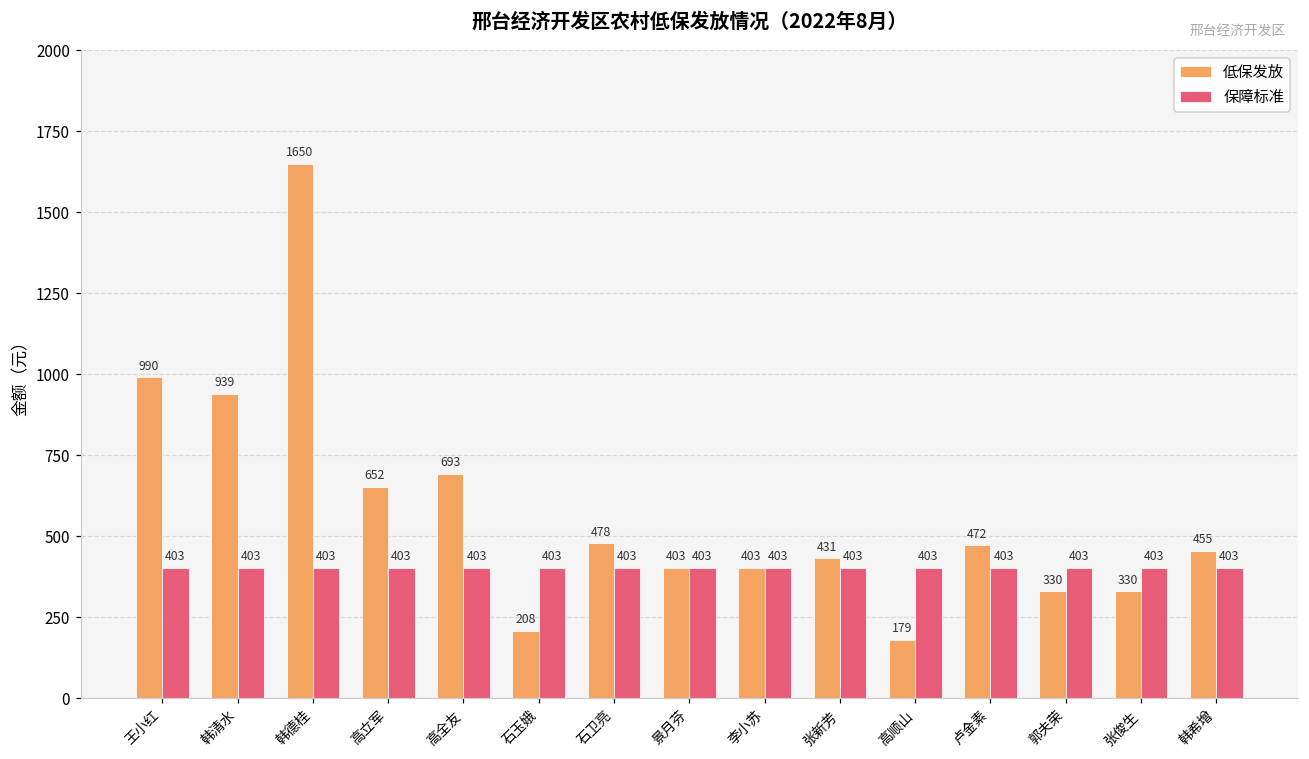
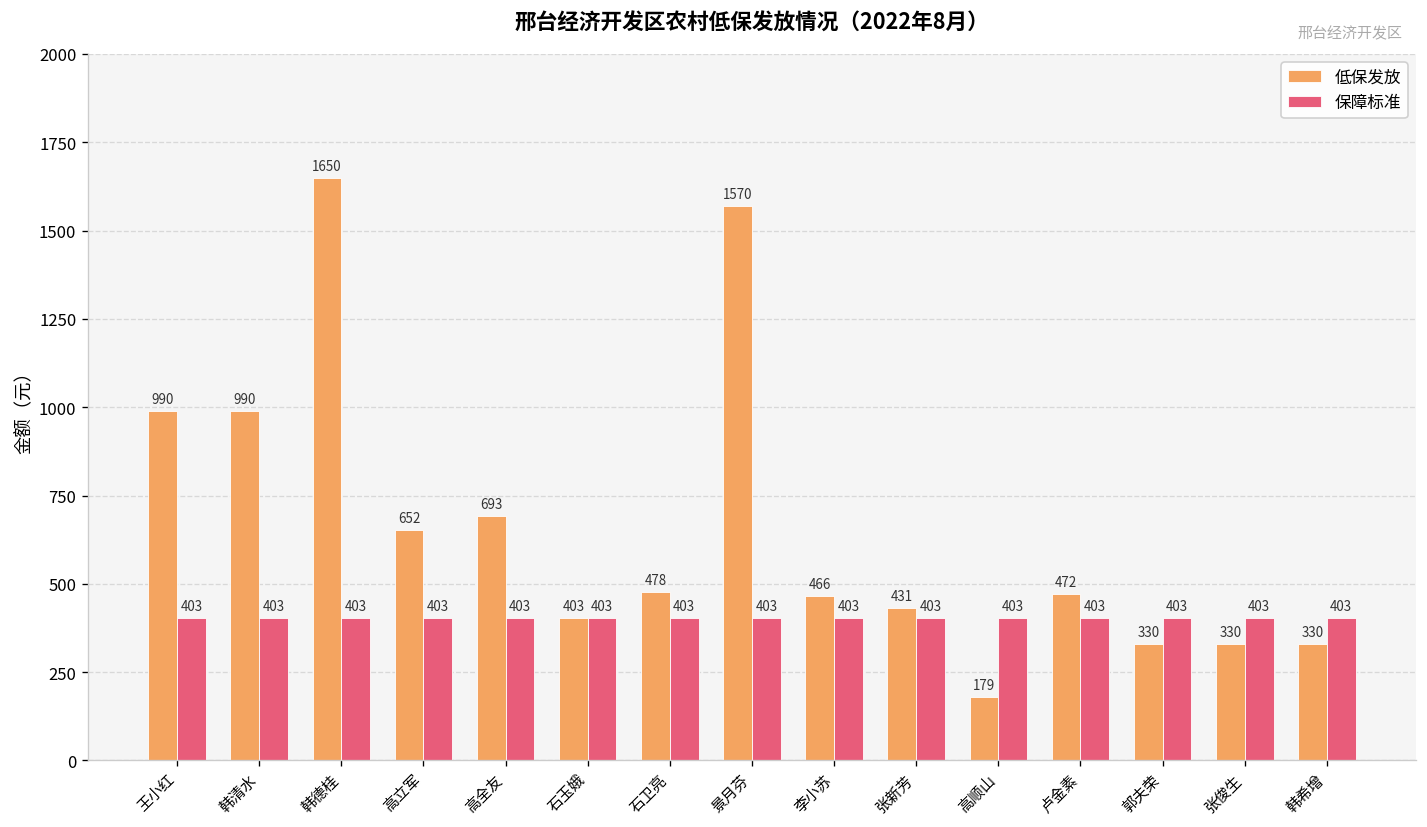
  {
    "低保发放": {
      "王小红": 990,
-     "韩清水": 939,
+     "韩清水": 990,
      "韩德桂": 1650,
      "高立军": 652,
      "高全友": 693,
-     "石玉娥": 208,
+     "石玉娥": 403,
      "石卫亮": 478,
-     "景月芬": 403,
-     "李小苏": 403,
+     "景月芬": 1570,
+     "李小苏": 466,
      "张新芳": 431,
      "高顺山": 179,
      "卢金素": 472,
      "郭夫荣": 330,
      "张俊生": 330,
-     "韩希增": 455
+     "韩希增": 330
    },
    "保障标准": {
      "王小红": 403,
      "韩清水": 403,
      "韩德桂": 403,
      "高立军": 403,
      "高全友": 403,
      "石玉娥": 403,
      "石卫亮": 403,
      "景月芬": 403,
      "李小苏": 403,
      "张新芳": 403,
      "高顺山": 403,
      "卢金素": 403,
      "郭夫荣": 403,
      "张俊生": 403,
      "韩希增": 403
    }
  }
